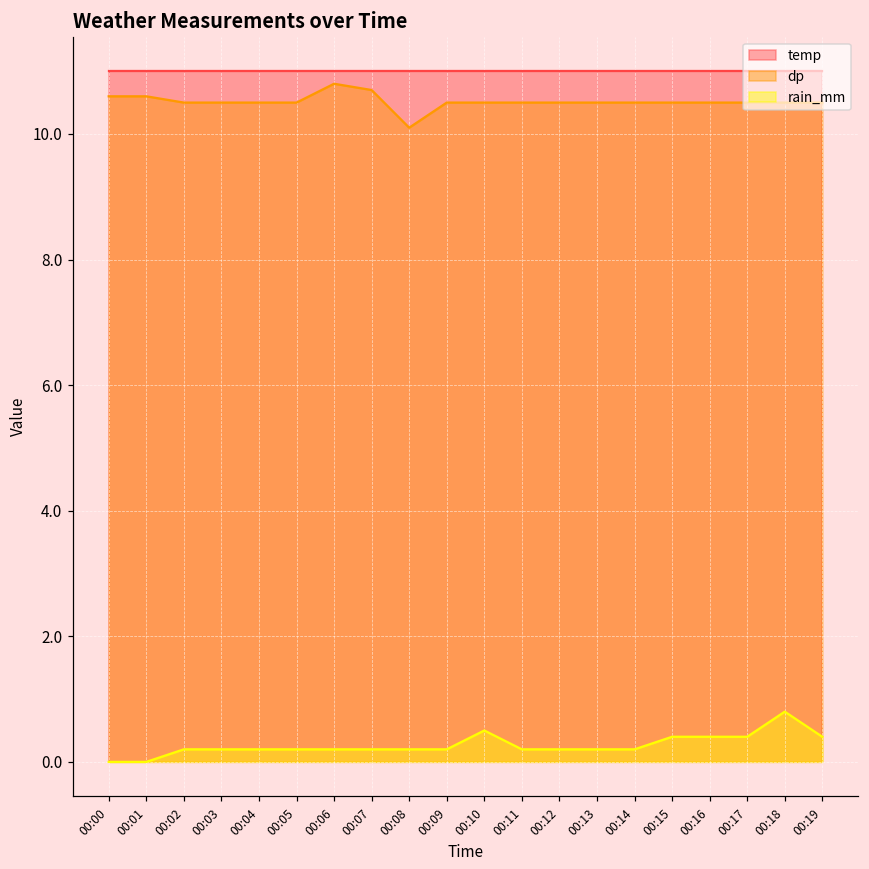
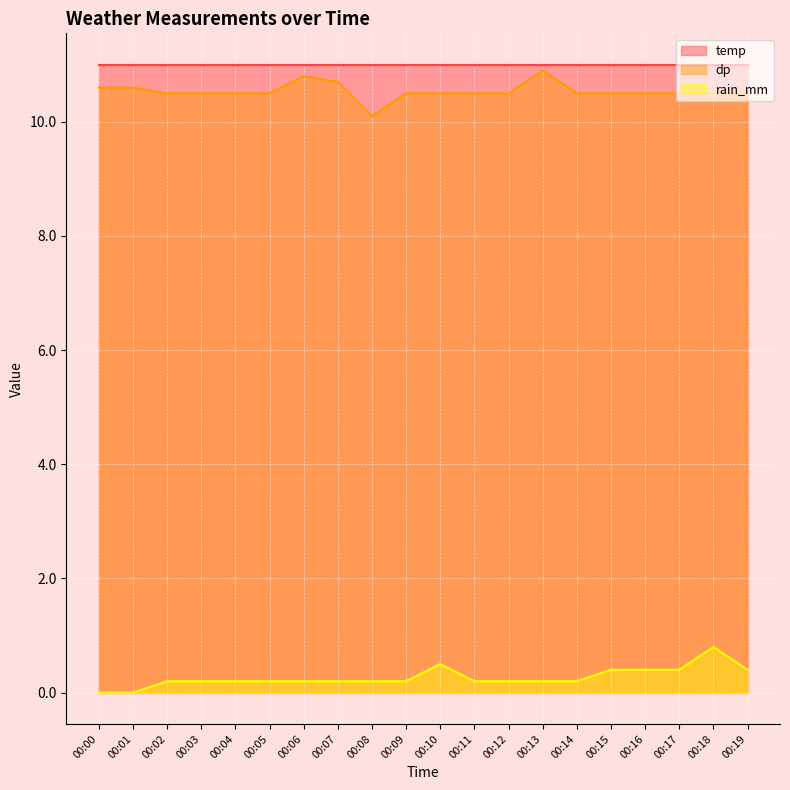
  {
    "temp": {
      "00:00": 11.0,
      "00:01": 11.0,
      "00:02": 11.0,
      "00:03": 11.0,
      "00:04": 11.0,
      "00:05": 11.0,
      "00:06": 11.0,
      "00:07": 11.0,
      "00:08": 11.0,
      "00:09": 11.0,
      "00:10": 11.0,
      "00:11": 11.0,
      "00:12": 11.0,
      "00:13": 11.0,
      "00:14": 11.0,
      "00:15": 11.0,
      "00:16": 11.0
    },
    "dp": {
      "00:00": 10.6,
      "00:01": 10.6,
      "00:02": 10.5,
      "00:03": 10.5,
      "00:04": 10.5,
      "00:05": 10.5,
      "00:06": 10.8,
      "00:07": 10.7,
      "00:08": 10.1,
      "00:09": 10.5,
      "00:10": 10.5,
      "00:11": 10.5,
      "00:12": 10.5,
-     "00:13": 10.5,
+     "00:13": 10.9,
      "00:14": 10.5,
      "00:15": 10.5,
      "00:16": 10.5
    },
    "rain_mm": {
      "00:00": 0.0,
      "00:01": 0.0,
      "00:02": 0.2,
      "00:03": 0.2,
      "00:04": 0.2,
      "00:05": 0.2,
      "00:06": 0.2,
      "00:07": 0.2,
      "00:08": 0.2,
      "00:09": 0.2,
      "00:10": 0.5,
      "00:11": 0.2,
      "00:12": 0.2,
      "00:13": 0.2,
      "00:14": 0.2,
      "00:15": 0.4,
      "00:16": 0.4,
      "00:17": 0.4,
      "00:18": 0.8,
      "00:19": 0.4
    }
  }
